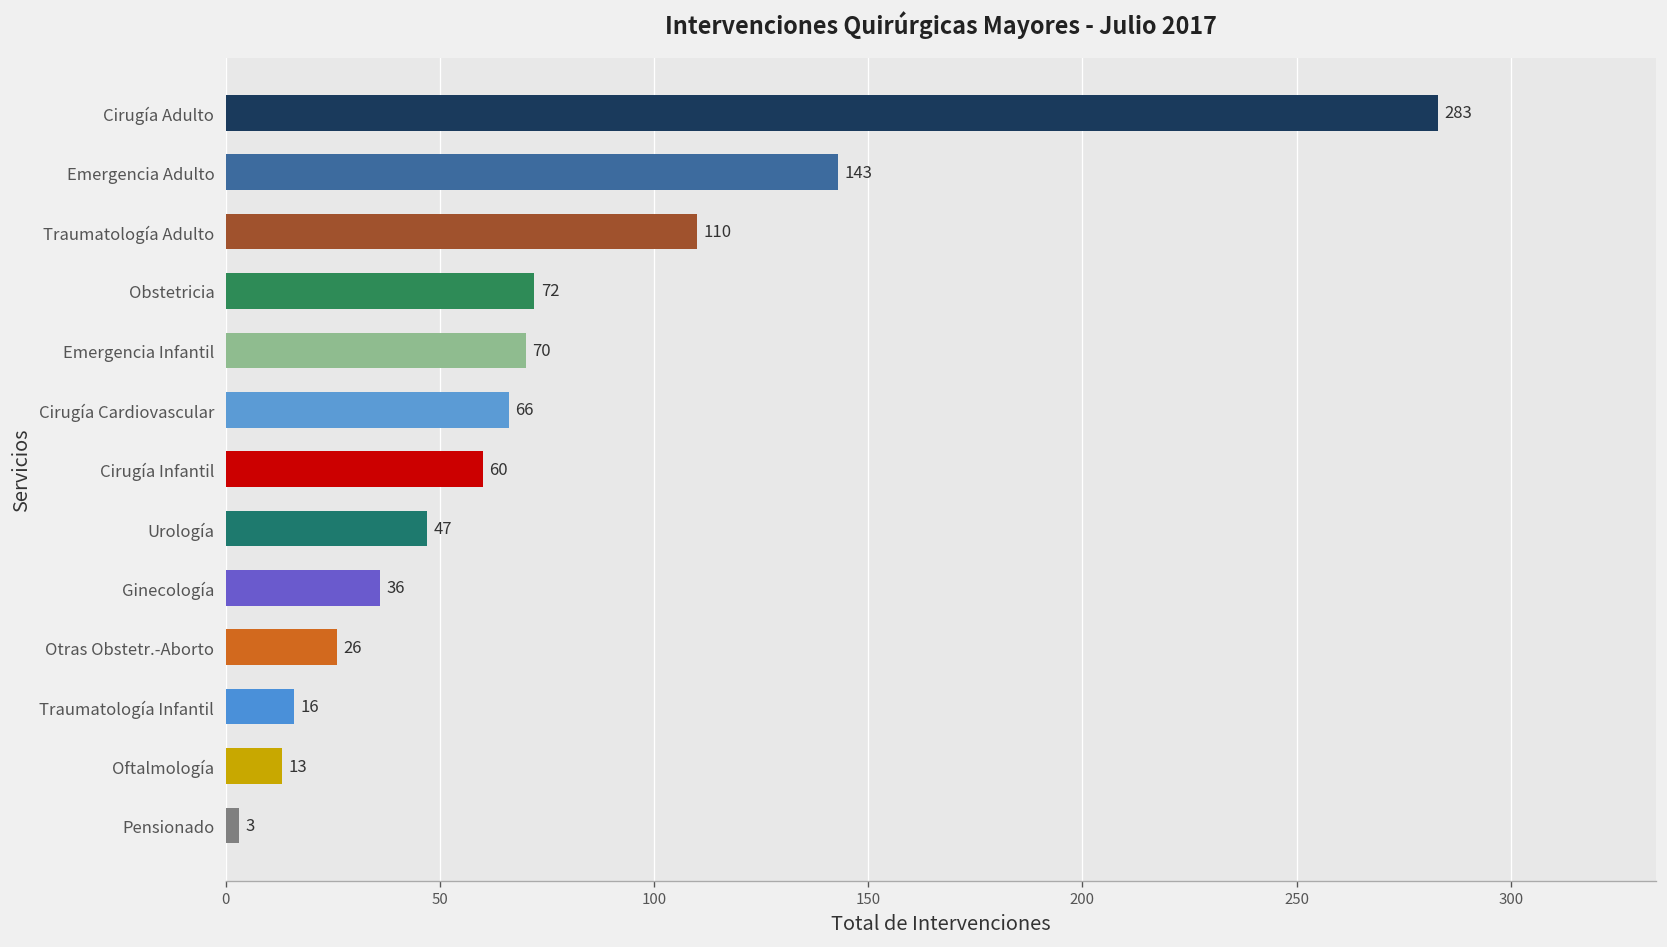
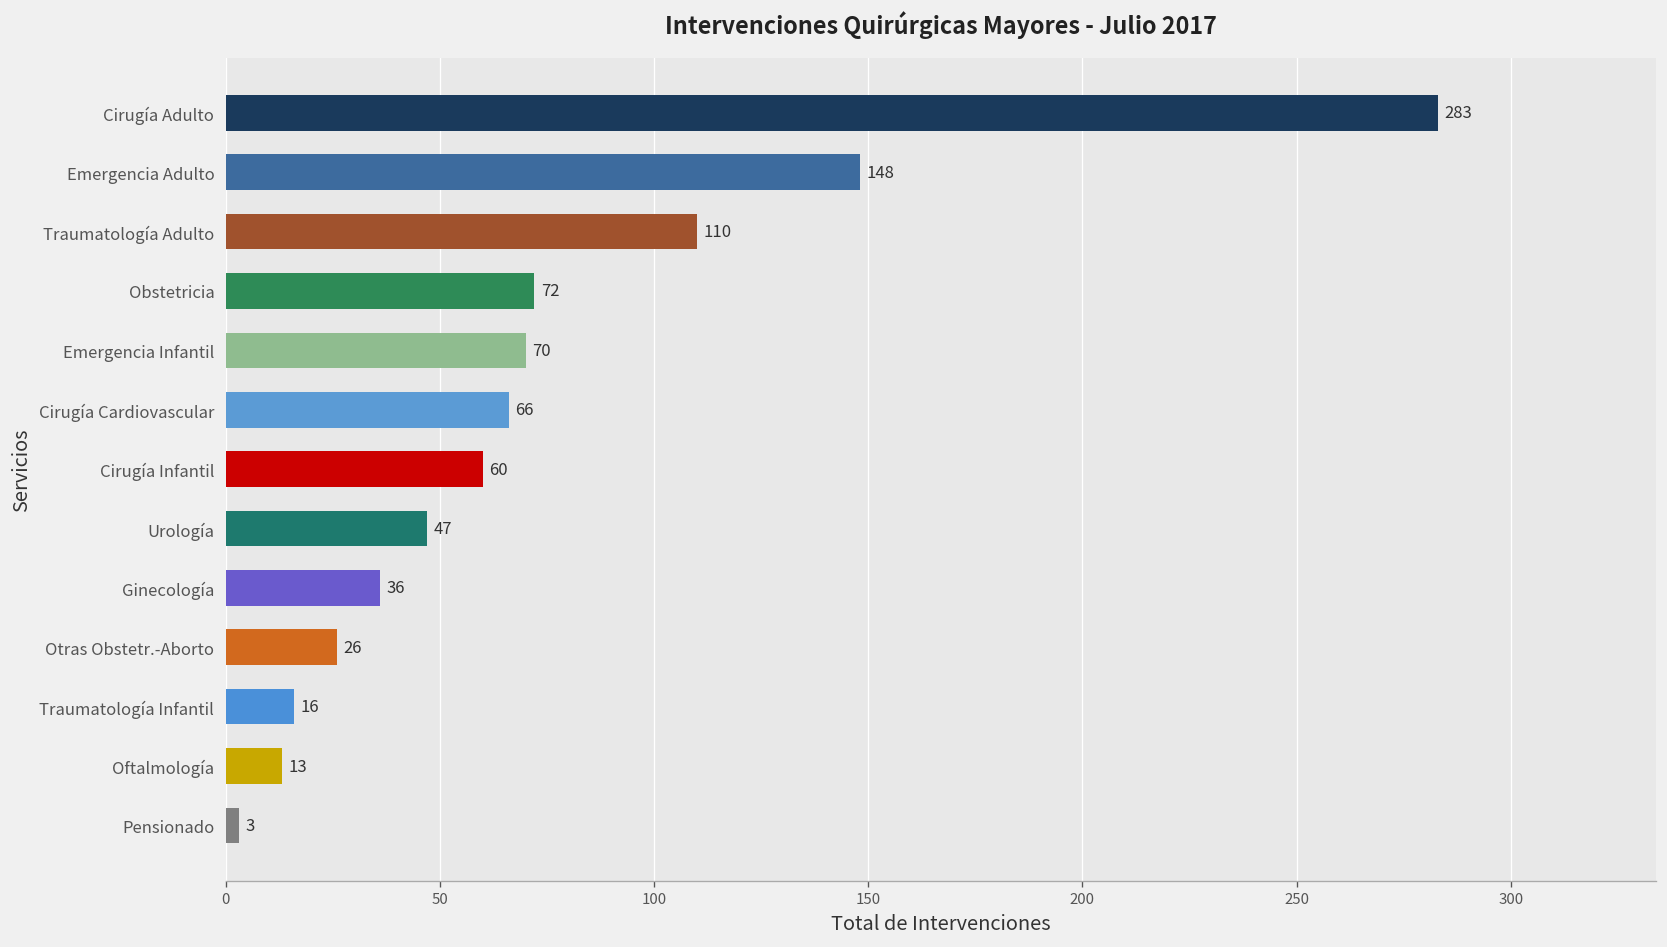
  {
    "Cirugía Adulto": 283,
-   "Emergencia Adulto": 143,
+   "Emergencia Adulto": 148,
    "Traumatología Adulto": 110,
    "Obstetricia": 72,
    "Emergencia Infantil": 70,
    "Cirugía Cardiovascular": 66,
    "Cirugía Infantil": 60,
    "Urología": 47,
    "Ginecología": 36,
    "Otras Obstetr.-Aborto": 26,
    "Traumatología Infantil": 16,
    "Oftalmología": 13,
    "Pensionado": 3
  }
